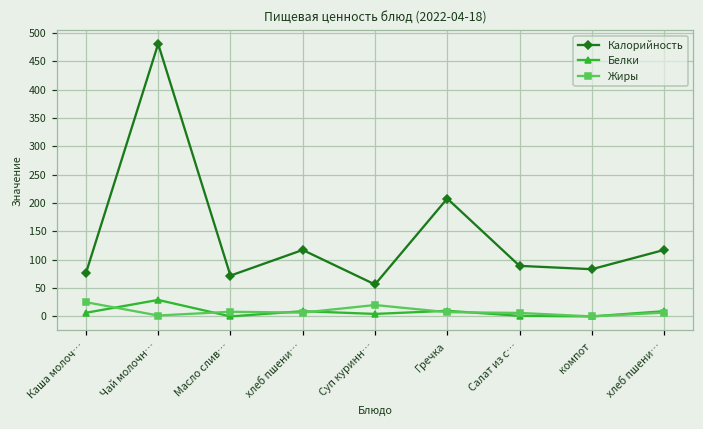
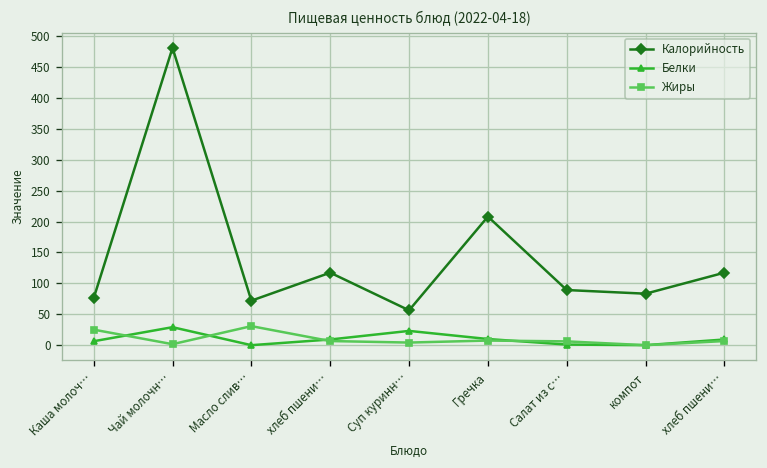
  {
    "Калорийность": {
      "Каша молоч…": 80,
      "Чай молочн…": 480,
      "Масло слив…": 70,
      "Суп куринн…": 60,
      "Гречка": 210,
      "Салат из с…": 90,
      "компот": 80
    },
    "Белки": {
      "Каша молоч…": 10,
      "Чай молочн…": 30,
      "Масло слив…": 0,
-     "Суп куринн…": 0,
+     "Суп куринн…": 20,
      "Салат из с…": 0
    },
    "Жиры": {
      "Каша молоч…": 30,
      "Чай молочн…": 0,
-     "Масло слив…": 10,
-     "Суп куринн…": 20,
+     "Масло слив…": 30,
+     "Суп куринн…": 0,
      "Салат из с…": 10
    }
  }
